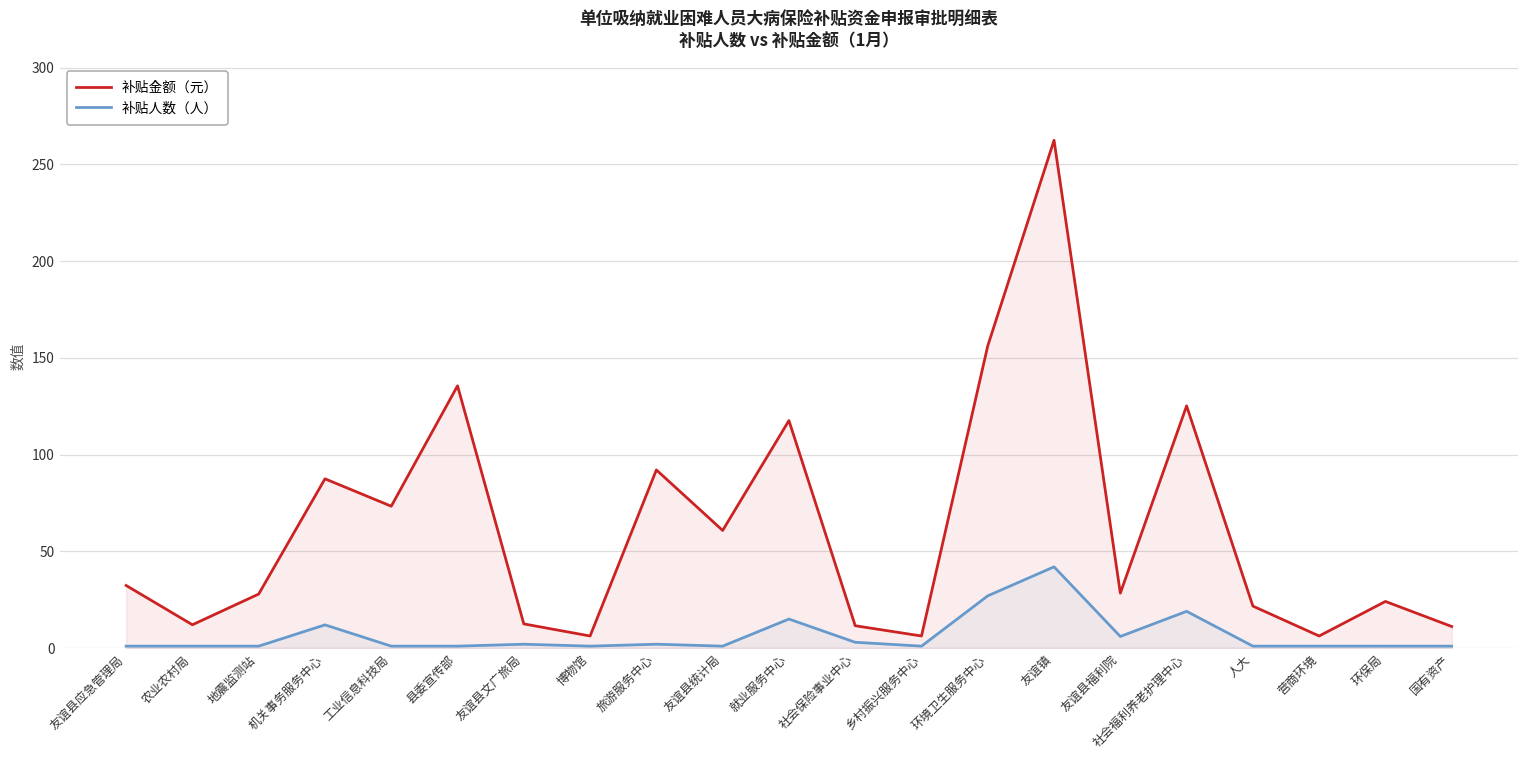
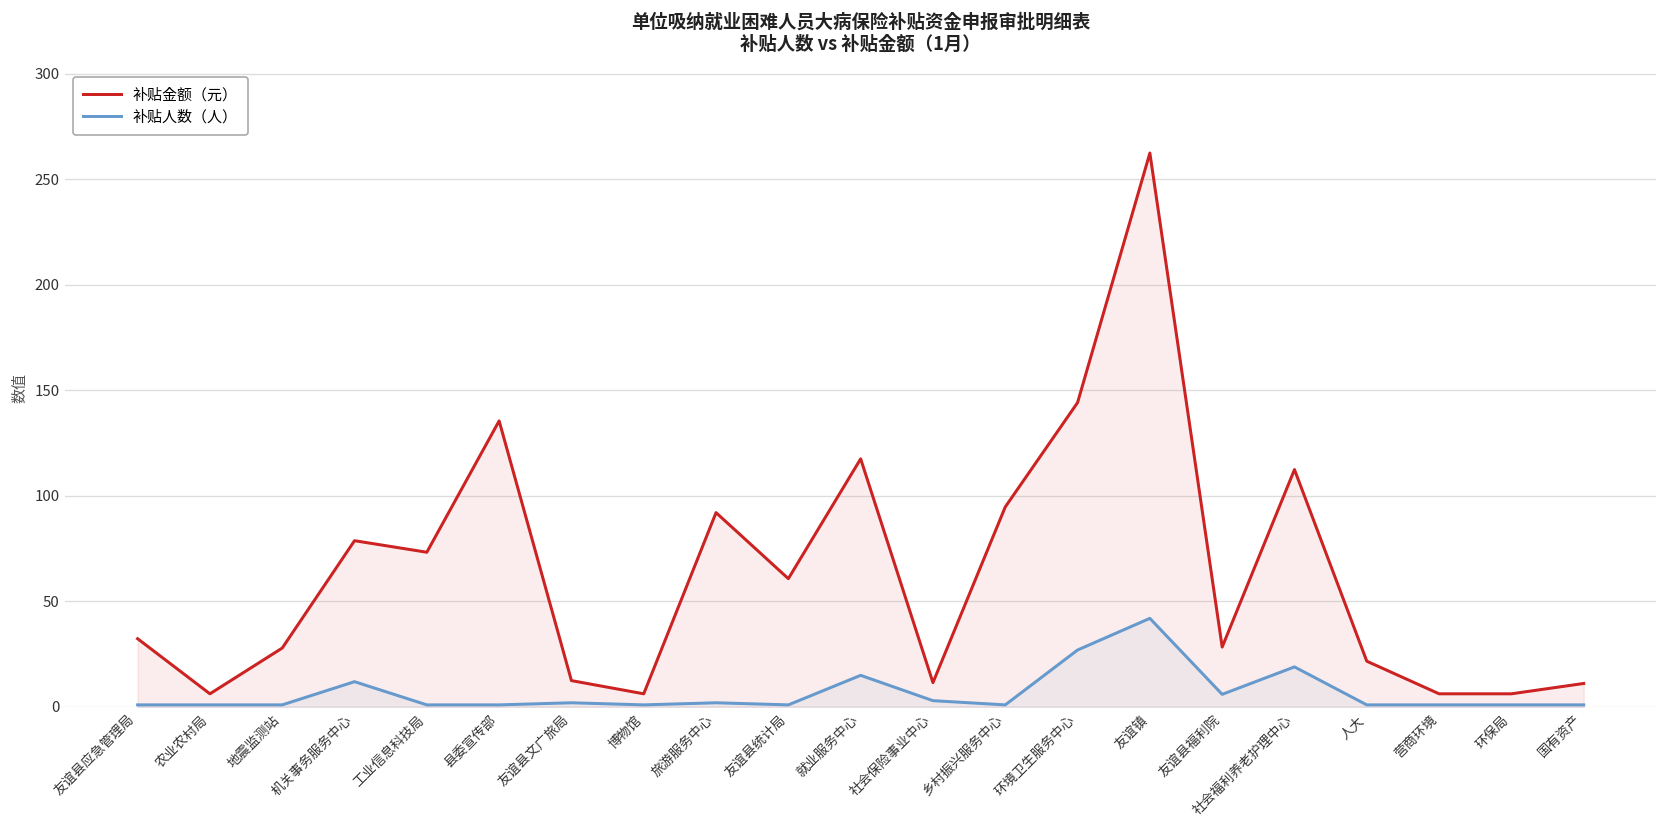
  {
    "补贴金额（元）": {
      "友谊县应急管理局": 32,
-     "农业农村局": 12,
+     "农业农村局": 6,
      "地震监测站": 28,
-     "机关事务服务中心": 88,
+     "机关事务服务中心": 79,
      "工业信息科技局": 73,
      "县委宣传部": 136,
      "友谊县文广旅局": 13,
      "博物馆": 6,
      "旅游服务中心": 92,
      "友谊县统计局": 61,
      "就业服务中心": 118,
      "社会保险事业中心": 12,
-     "乡村振兴服务中心": 6,
-     "环境卫生服务中心": 156,
+     "乡村振兴服务中心": 95,
+     "环境卫生服务中心": 144,
      "友谊镇": 263,
      "友谊县福利院": 28,
-     "社会福利养老护理中心": 125,
+     "社会福利养老护理中心": 113,
      "人大": 22,
      "营商环境": 6,
-     "环保局": 24,
+     "环保局": 6,
      "国有资产": 11
    },
    "补贴人数（人）": {
      "友谊县应急管理局": 1,
      "农业农村局": 1,
      "地震监测站": 1,
      "机关事务服务中心": 12,
      "工业信息科技局": 1,
      "县委宣传部": 1,
      "友谊县文广旅局": 2,
      "博物馆": 1,
      "旅游服务中心": 2,
      "友谊县统计局": 1,
      "就业服务中心": 15,
      "社会保险事业中心": 3,
      "乡村振兴服务中心": 1,
      "环境卫生服务中心": 27,
      "友谊镇": 42,
      "友谊县福利院": 6,
      "社会福利养老护理中心": 19,
      "人大": 1,
      "营商环境": 1,
      "环保局": 1,
      "国有资产": 1
    }
  }
